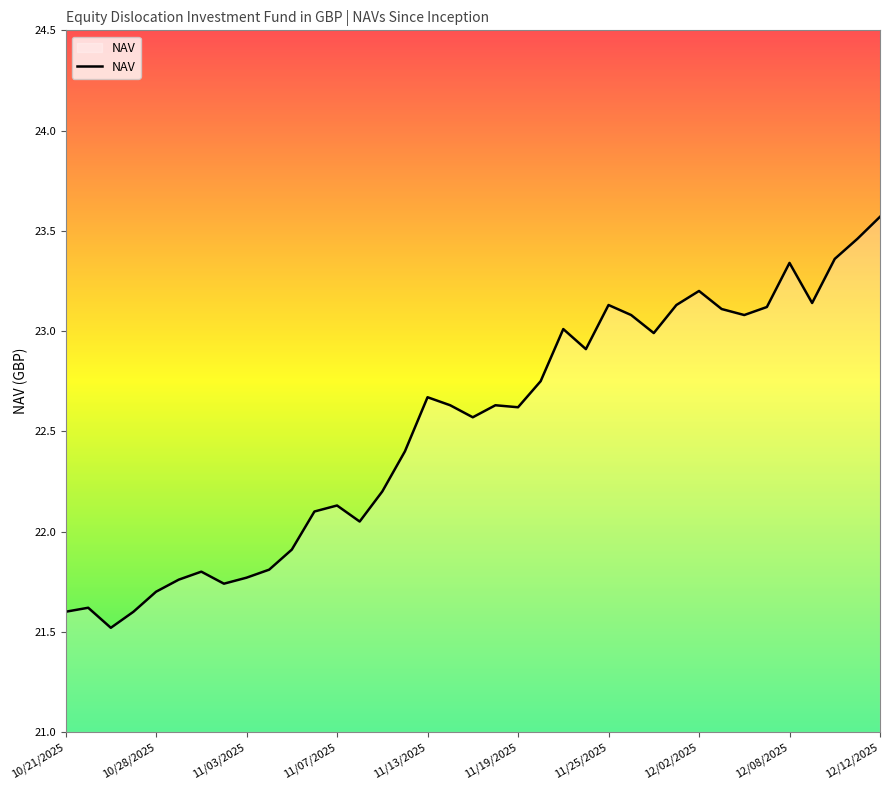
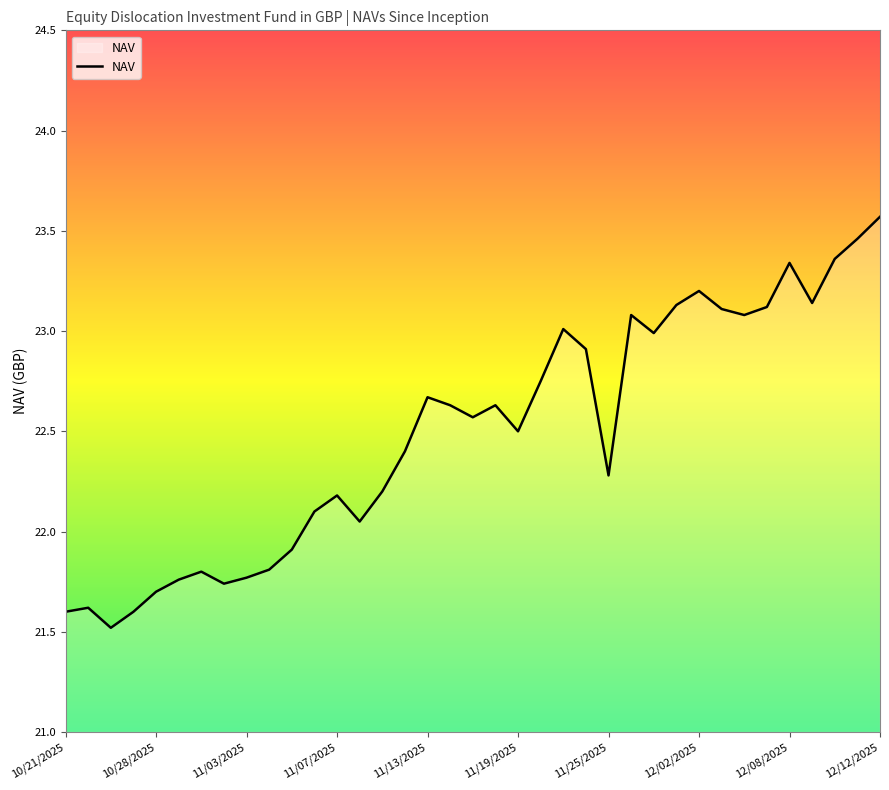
  {
    "10/21/2025": 21.60,
    "10/28/2025": 21.70,
    "11/03/2025": 21.77,
-   "11/07/2025": 22.13,
+   "11/07/2025": 22.18,
    "11/13/2025": 22.67,
-   "11/19/2025": 22.62,
-   "11/25/2025": 23.13,
+   "11/19/2025": 22.50,
+   "11/25/2025": 22.28,
    "12/02/2025": 23.20,
    "12/08/2025": 23.34,
    "12/12/2025": 23.57
  }
